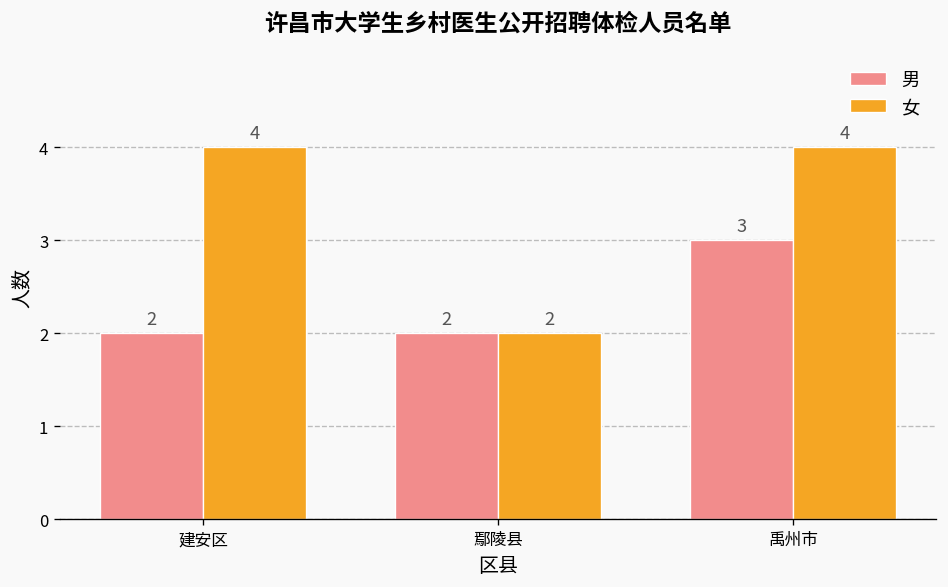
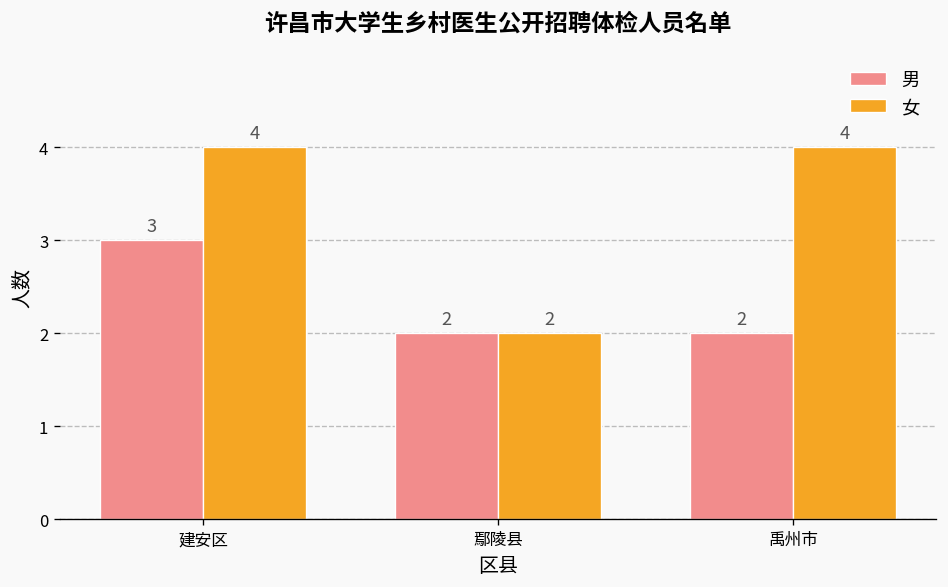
  {
    "男": {
-     "建安区": 2,
+     "建安区": 3,
      "鄢陵县": 2,
-     "禹州市": 3
+     "禹州市": 2
    },
    "女": {
      "建安区": 4,
      "鄢陵县": 2,
      "禹州市": 4
    }
  }
